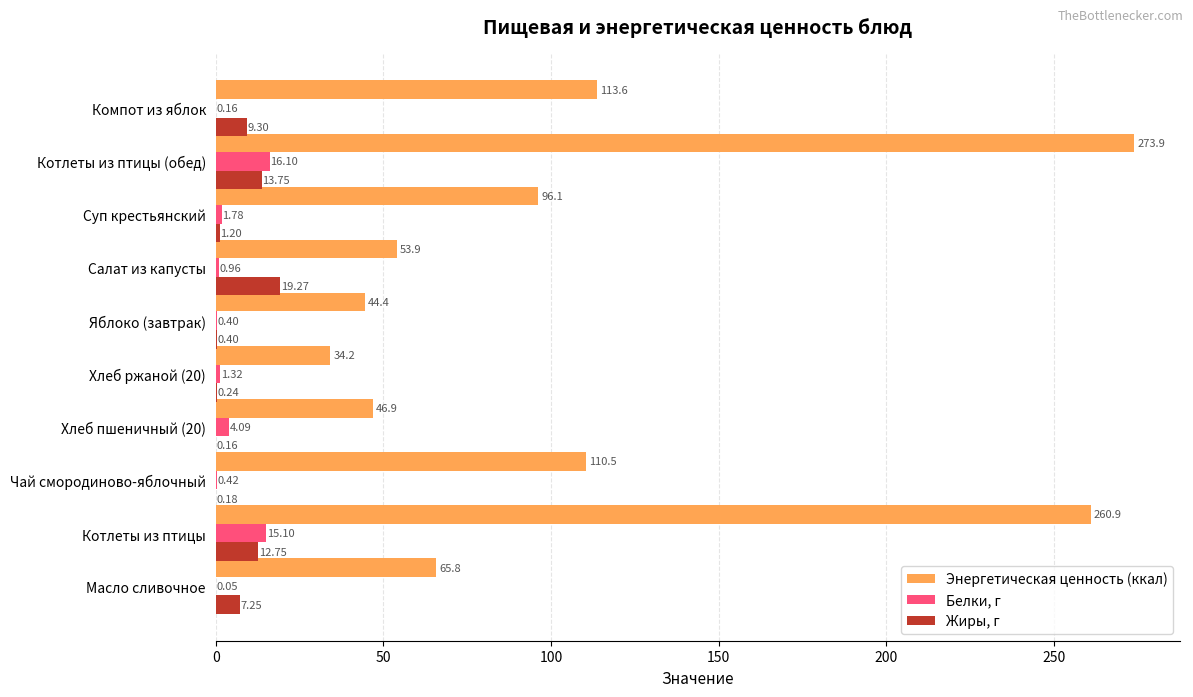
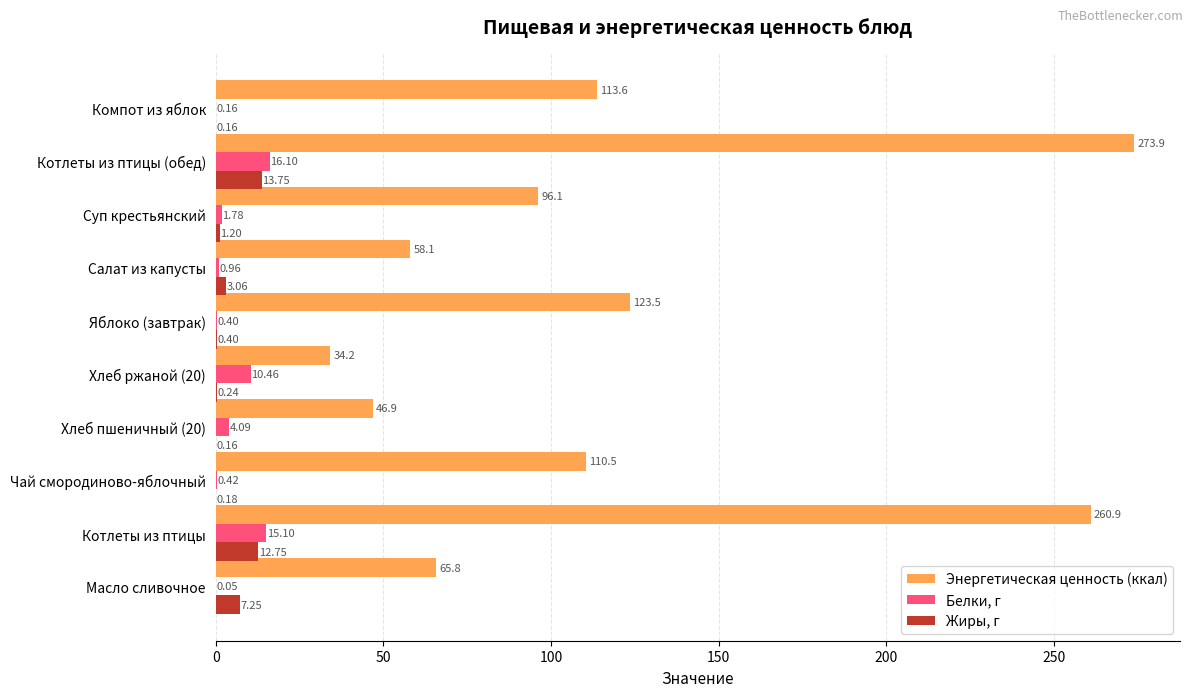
  {
    "Энергетическая ценность (ккал)": {
      "Компот из яблок": 113.6,
      "Котлеты из птицы (обед)": 273.9,
      "Суп крестьянский": 96.1,
-     "Салат из капусты": 53.9,
-     "Яблоко (завтрак)": 44.4,
+     "Салат из капусты": 58.1,
+     "Яблоко (завтрак)": 123.5,
      "Хлеб ржаной (20)": 34.2,
      "Хлеб пшеничный (20)": 46.9,
      "Чай смородиново-яблочный": 110.5,
      "Котлеты из птицы": 260.9,
      "Масло сливочное": 65.8
    },
    "Белки, г": {
      "Компот из яблок": 0.16,
      "Котлеты из птицы (обед)": 16.10,
      "Суп крестьянский": 1.78,
      "Салат из капусты": 0.96,
      "Яблоко (завтрак)": 0.40,
-     "Хлеб ржаной (20)": 1.32,
+     "Хлеб ржаной (20)": 10.46,
      "Хлеб пшеничный (20)": 4.09,
      "Чай смородиново-яблочный": 0.42,
      "Котлеты из птицы": 15.10,
      "Масло сливочное": 0.05
    },
    "Жиры, г": {
-     "Компот из яблок": 9.30,
+     "Компот из яблок": 0.16,
      "Котлеты из птицы (обед)": 13.75,
      "Суп крестьянский": 1.20,
-     "Салат из капусты": 19.27,
+     "Салат из капусты": 3.06,
      "Яблоко (завтрак)": 0.40,
      "Хлеб ржаной (20)": 0.24,
      "Хлеб пшеничный (20)": 0.16,
      "Чай смородиново-яблочный": 0.18,
      "Котлеты из птицы": 12.75,
      "Масло сливочное": 7.25
    }
  }
